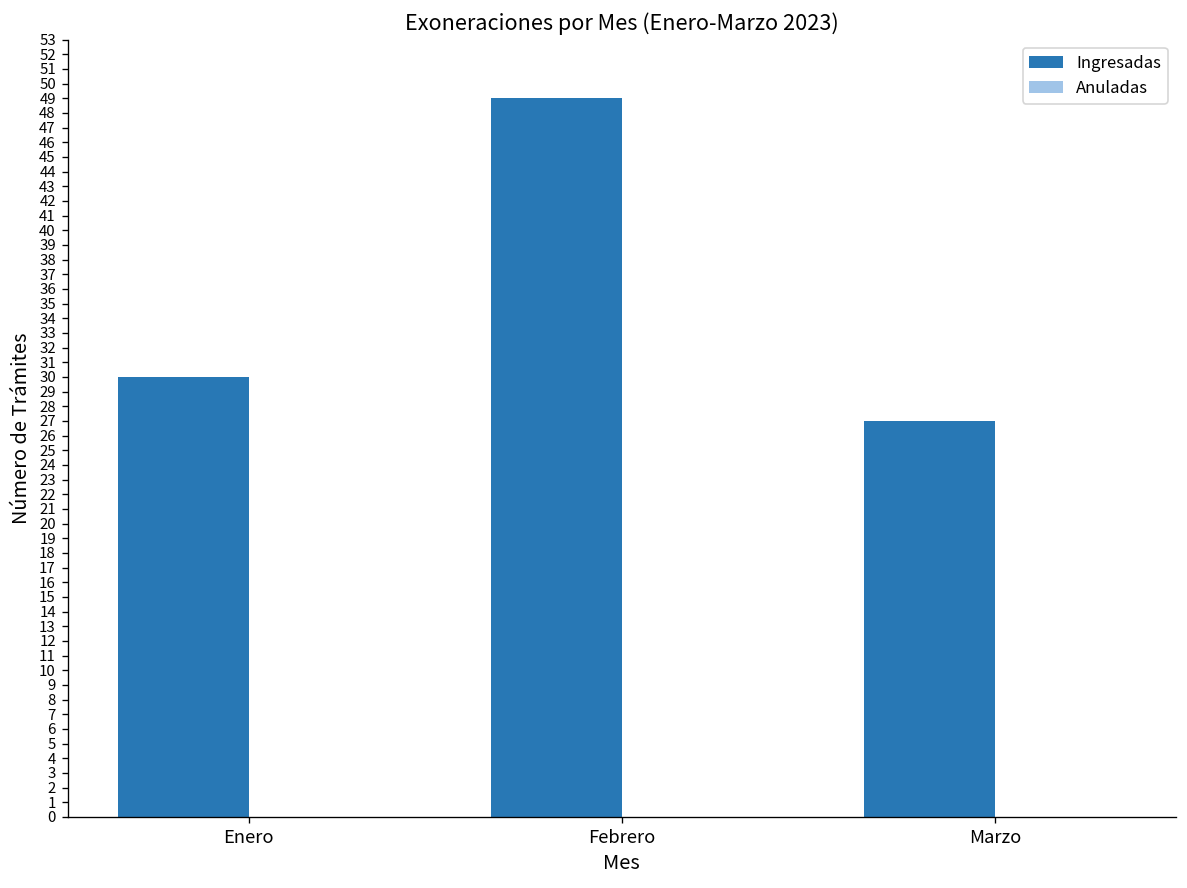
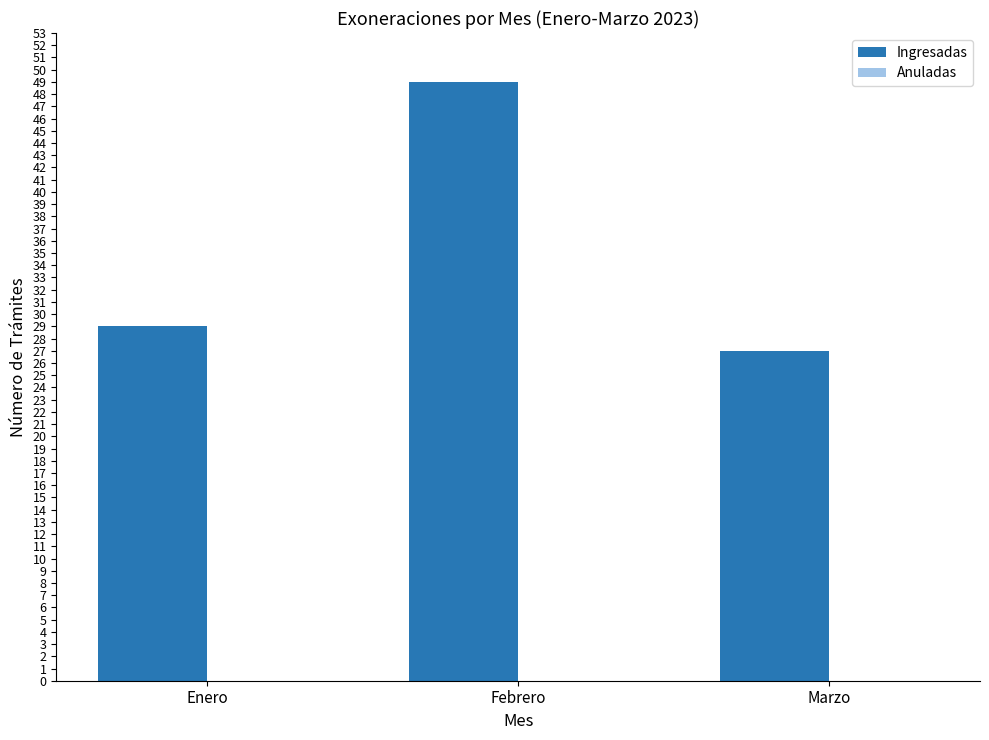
  {
    "Ingresadas": {
-     "Enero": 30,
+     "Enero": 29,
      "Febrero": 49,
      "Marzo": 27
    },
    "Anuladas": {
      "Enero": 0,
      "Febrero": 0,
      "Marzo": 0
    }
  }
